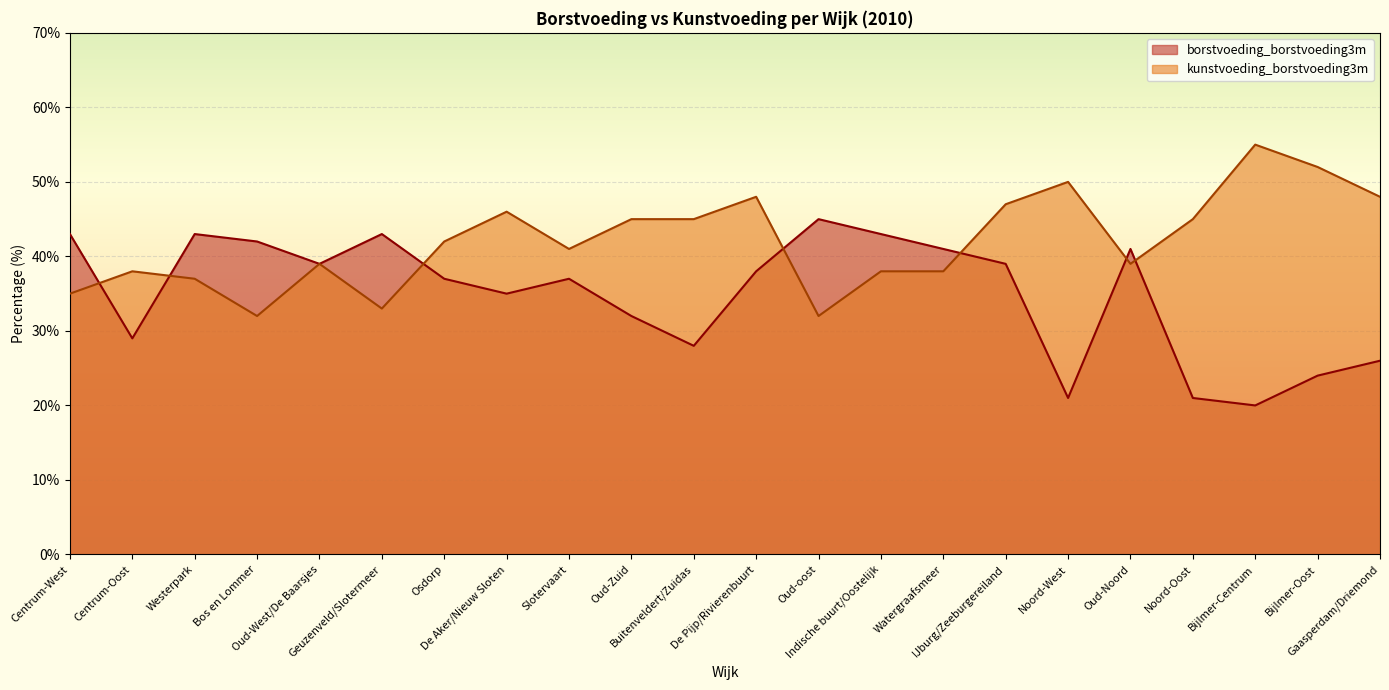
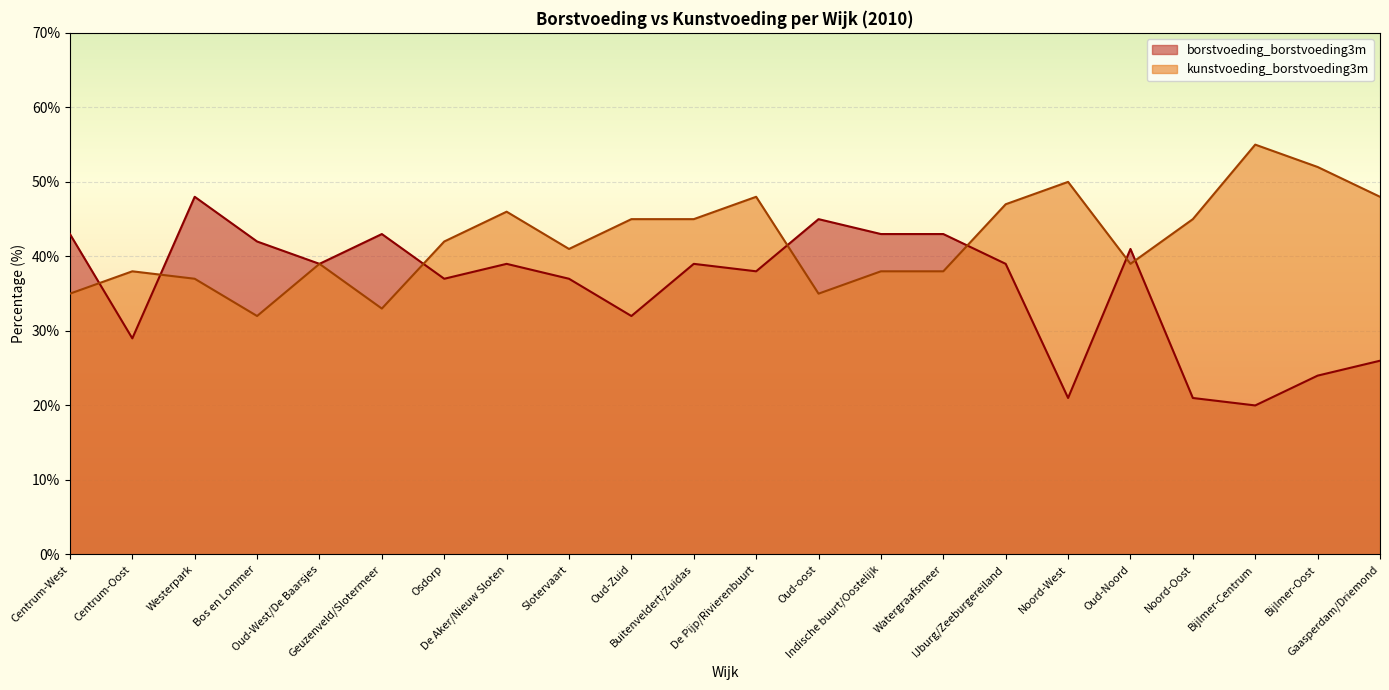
  {
    "borstvoeding_borstvoeding3m": {
      "Centrum-West": "43%",
      "Centrum-Oost": "29%",
-     "Westerpark": "43%",
+     "Westerpark": "48%",
      "Bos en Lommer": "42%",
      "Geuzenveld/Slotermeer": "43%",
      "Osdorp": "37%",
-     "De Aker/Nieuw Sloten": "35%",
+     "De Aker/Nieuw Sloten": "39%",
      "Slotervaart": "37%",
      "Oud-Zuid": "32%",
-     "Buitenveldert/Zuidas": "28%",
+     "Buitenveldert/Zuidas": "39%",
      "De Pijp/Rivierenbuurt": "38%",
      "Oud-oost": "45%",
      "Indische buurt/Oostelijk": "43%",
-     "Watergraafsmeer": "41%",
+     "Watergraafsmeer": "43%",
      "IJburg/Zeeburgereiland": "39%",
      "Noord-West": "21%",
      "Oud-Noord": "41%",
      "Noord-Oost": "21%",
      "Bijlmer-Centrum": "20%",
      "Bijlmer-Oost": "24%",
      "Gaasperdam/Driemond": "26%"
    },
    "kunstvoeding_borstvoeding3m": {
      "Centrum-West": "35%",
      "Centrum-Oost": "38%",
      "Westerpark": "37%",
      "Bos en Lommer": "32%",
      "Geuzenveld/Slotermeer": "33%",
      "Osdorp": "42%",
      "De Aker/Nieuw Sloten": "46%",
      "Slotervaart": "41%",
      "Oud-Zuid": "45%",
      "Buitenveldert/Zuidas": "45%",
      "De Pijp/Rivierenbuurt": "48%",
-     "Oud-oost": "32%",
+     "Oud-oost": "35%",
      "Indische buurt/Oostelijk": "38%",
      "Watergraafsmeer": "38%",
      "IJburg/Zeeburgereiland": "47%",
      "Noord-West": "50%",
      "Oud-Noord": "39%",
      "Noord-Oost": "45%",
      "Bijlmer-Centrum": "55%",
      "Bijlmer-Oost": "52%",
      "Gaasperdam/Driemond": "48%"
    }
  }
